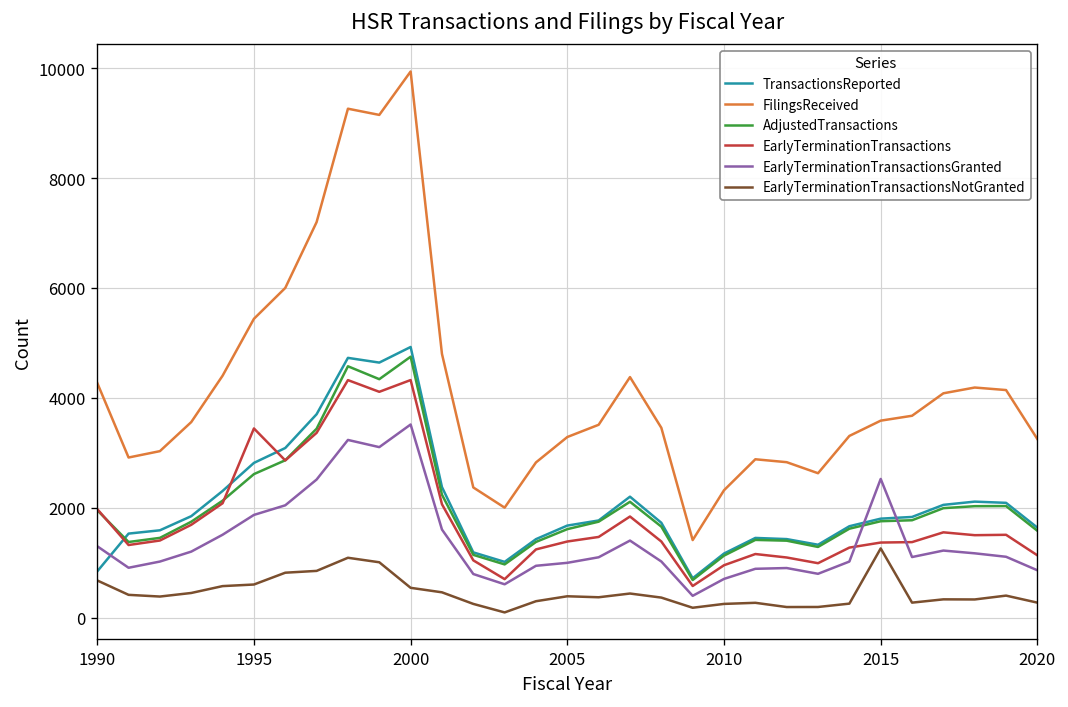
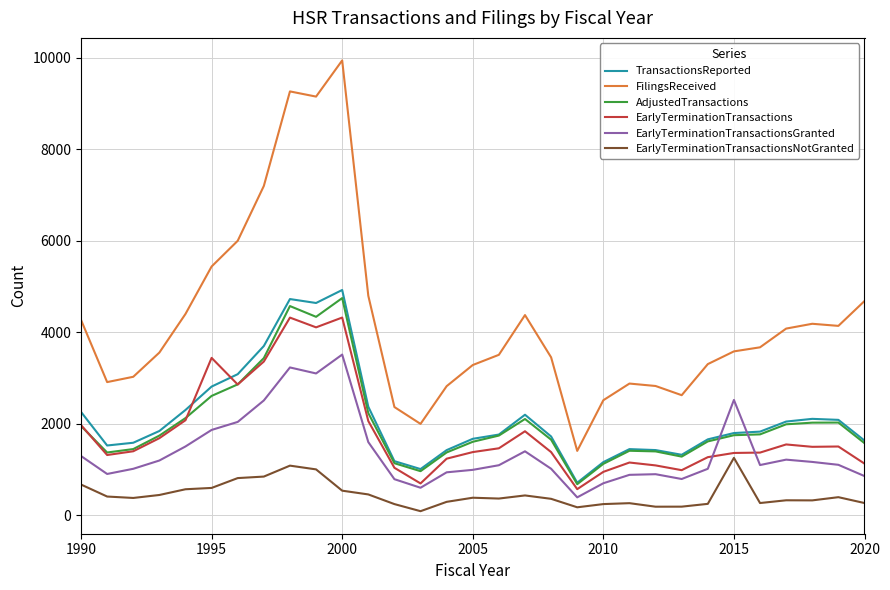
  {
    "TransactionsReported": {
-     "1990": 800,
+     "1990": 2300,
      "1995": 2800,
      "2000": 4900,
      "2005": 1700,
      "2020": 1600
    },
    "FilingsReceived": {
      "1990": 4300,
      "1995": 5400,
      "2000": 9900,
      "2005": 3300,
-     "2010": 2300,
+     "2010": 2500,
      "2015": 3600,
-     "2020": 3200
+     "2020": 4700
    },
    "AdjustedTransactions": {
      "1995": 2600,
      "2000": 4700,
      "2005": 1600,
      "2020": 1600
    },
    "EarlyTerminationTransactions": {
      "1995": 3400,
      "2000": 4300,
      "2005": 1400,
      "2010": 1000,
      "2015": 1400,
      "2020": 1100
    },
    "EarlyTerminationTransactionsGranted": {
      "1990": 1300,
      "1995": 1900,
      "2000": 3500,
      "2005": 1000,
      "2010": 700,
      "2015": 2500,
      "2020": 900
    },
    "EarlyTerminationTransactionsNotGranted": {
      "1990": 700,
      "1995": 600,
      "2000": 500,
      "2005": 400,
      "2010": 200,
      "2015": 1300,
      "2020": 300
    }
  }
